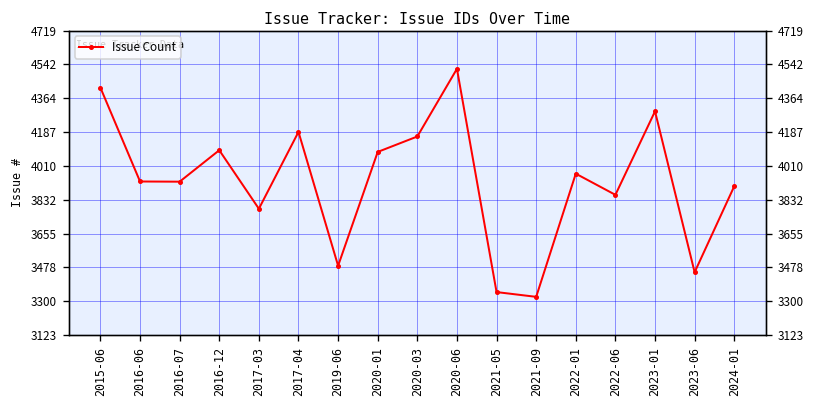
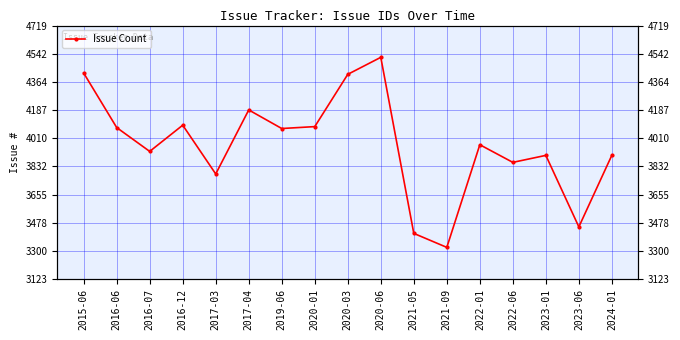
  {
    "2015-06": 4420,
-   "2016-06": 3930,
+   "2016-06": 4080,
    "2016-07": 3930,
    "2016-12": 4090,
    "2017-03": 3790,
    "2017-04": 4190,
-   "2019-06": 3490,
+   "2019-06": 4070,
    "2020-01": 4080,
-   "2020-03": 4160,
+   "2020-03": 4410,
    "2020-06": 4520,
-   "2021-05": 3350,
+   "2021-05": 3410,
    "2021-09": 3320,
    "2022-01": 3970,
    "2022-06": 3860,
-   "2023-01": 4300,
+   "2023-01": 3900,
    "2023-06": 3450,
    "2024-01": 3900
  }
